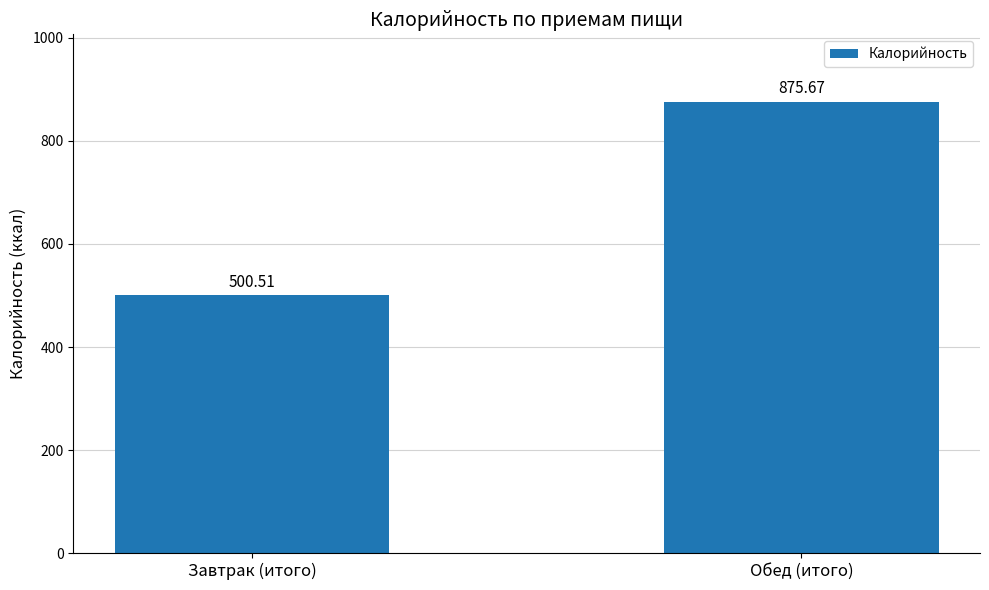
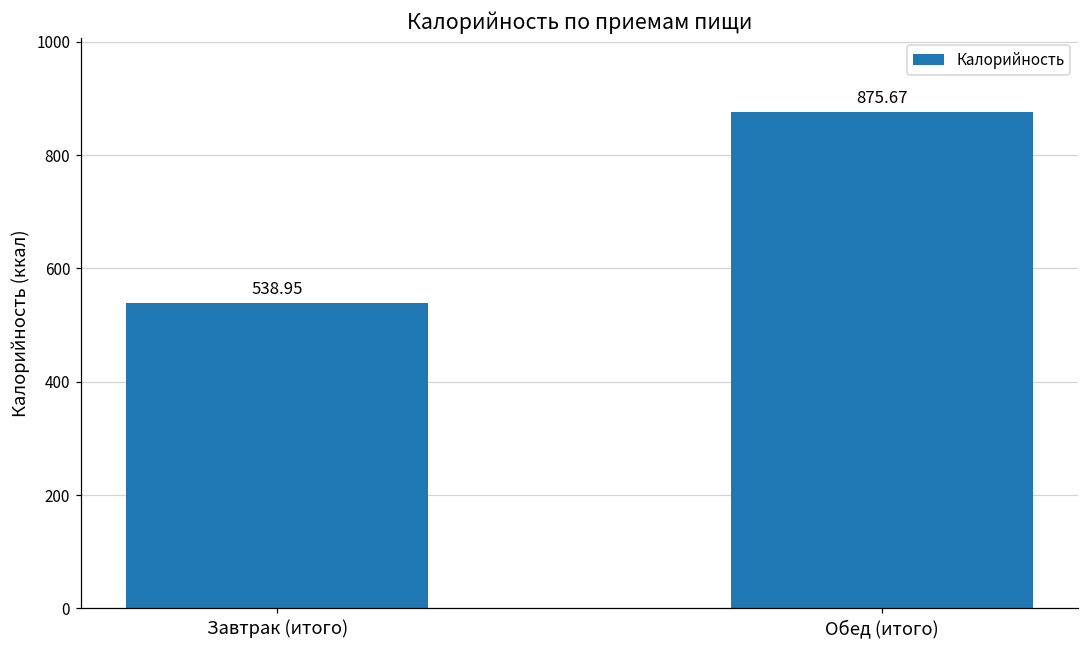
  {
-   "Завтрак (итого)": 500.51,
+   "Завтрак (итого)": 538.95,
    "Обед (итого)": 875.67
  }
